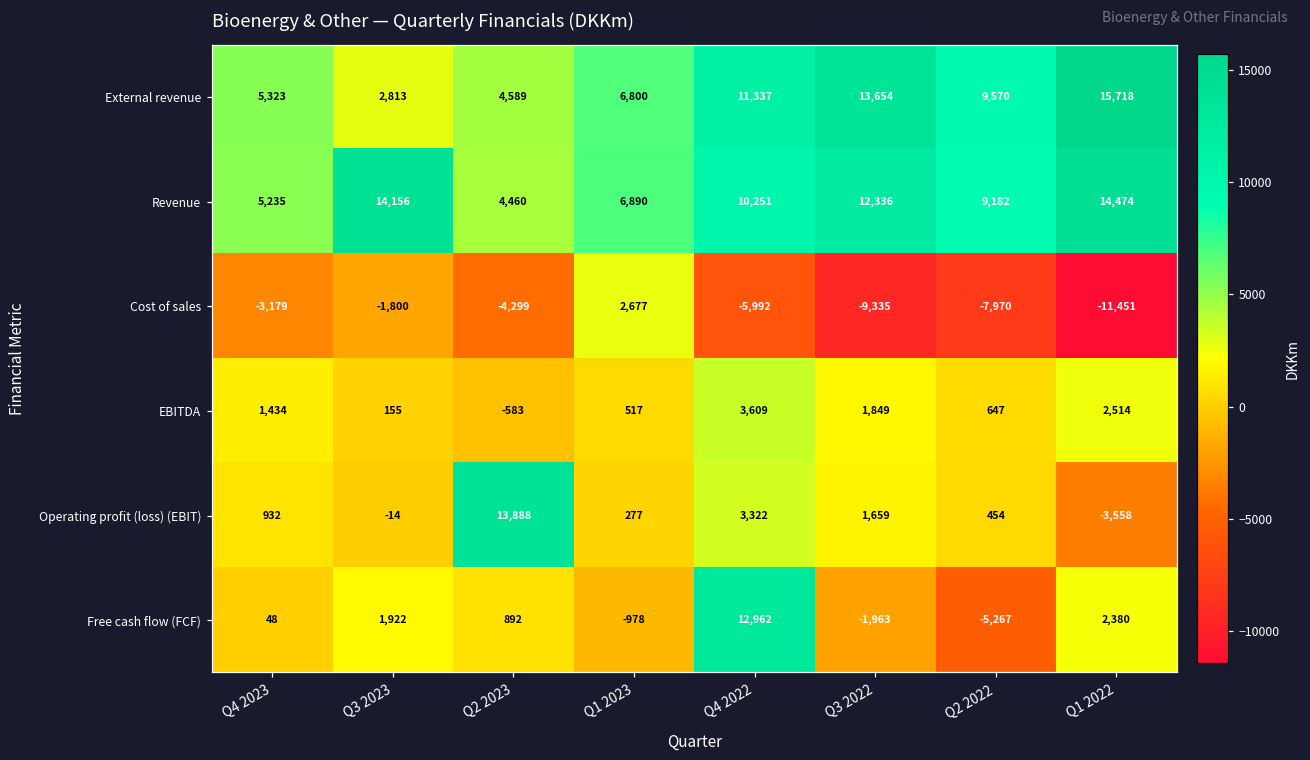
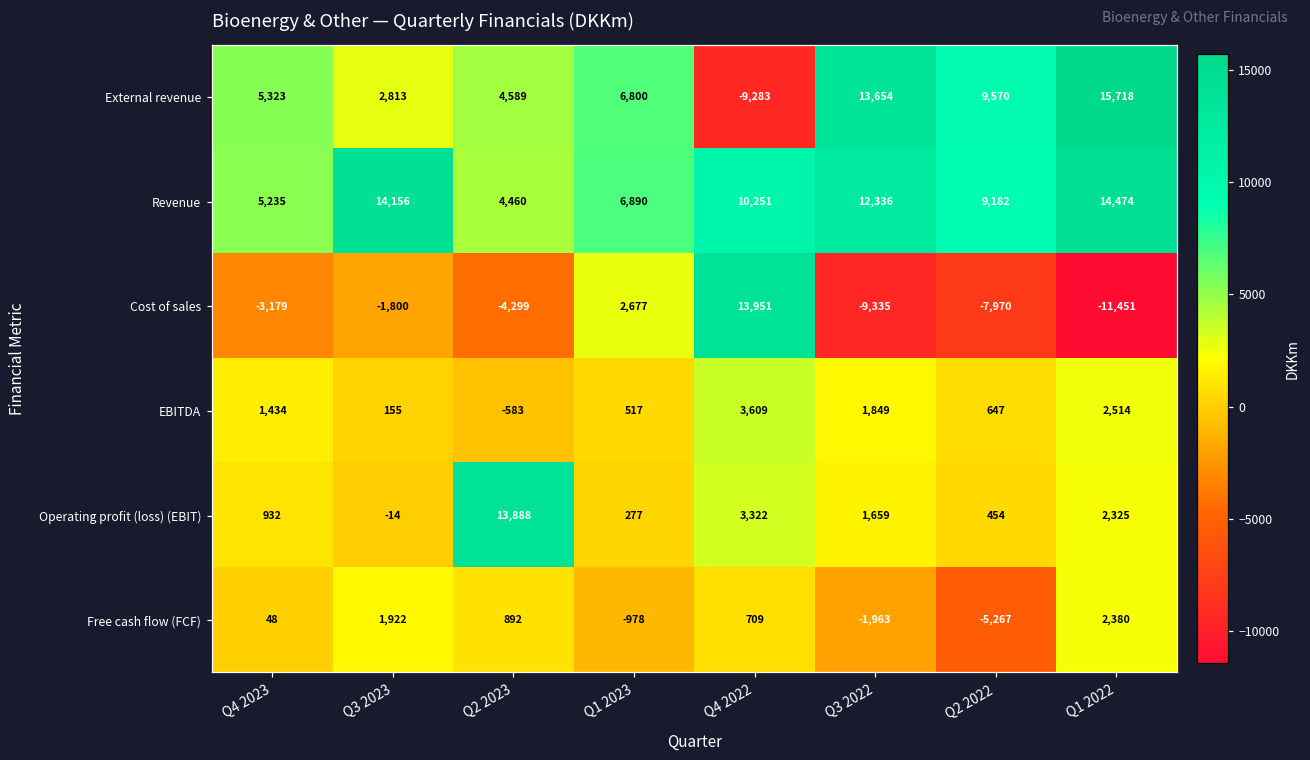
  {
    "External revenue": {
      "Q4 2023": "5,323",
      "Q3 2023": "2,813",
      "Q2 2023": "4,589",
      "Q1 2023": "6,800",
-     "Q4 2022": "11,337",
+     "Q4 2022": "-9,283",
      "Q3 2022": "13,654",
      "Q2 2022": "9,570",
      "Q1 2022": "15,718"
    },
    "Revenue": {
      "Q4 2023": "5,235",
      "Q3 2023": "14,156",
      "Q2 2023": "4,460",
      "Q1 2023": "6,890",
      "Q4 2022": "10,251",
      "Q3 2022": "12,336",
      "Q2 2022": "9,182",
      "Q1 2022": "14,474"
    },
    "Cost of sales": {
      "Q4 2023": "-3,179",
      "Q3 2023": "-1,800",
      "Q2 2023": "-4,299",
      "Q1 2023": "2,677",
-     "Q4 2022": "-5,992",
+     "Q4 2022": "13,951",
      "Q3 2022": "-9,335",
      "Q2 2022": "-7,970",
      "Q1 2022": "-11,451"
    },
    "EBITDA": {
      "Q4 2023": "1,434",
      "Q3 2023": "155",
      "Q2 2023": "-583",
      "Q1 2023": "517",
      "Q4 2022": "3,609",
      "Q3 2022": "1,849",
      "Q2 2022": "647",
      "Q1 2022": "2,514"
    },
    "Operating profit (loss) (EBIT)": {
      "Q4 2023": "932",
      "Q3 2023": "-14",
      "Q2 2023": "13,888",
      "Q1 2023": "277",
      "Q4 2022": "3,322",
      "Q3 2022": "1,659",
      "Q2 2022": "454",
-     "Q1 2022": "-3,558"
+     "Q1 2022": "2,325"
    },
    "Free cash flow (FCF)": {
      "Q4 2023": "48",
      "Q3 2023": "1,922",
      "Q2 2023": "892",
      "Q1 2023": "-978",
-     "Q4 2022": "12,962",
+     "Q4 2022": "709",
      "Q3 2022": "-1,963",
      "Q2 2022": "-5,267",
      "Q1 2022": "2,380"
    }
  }
